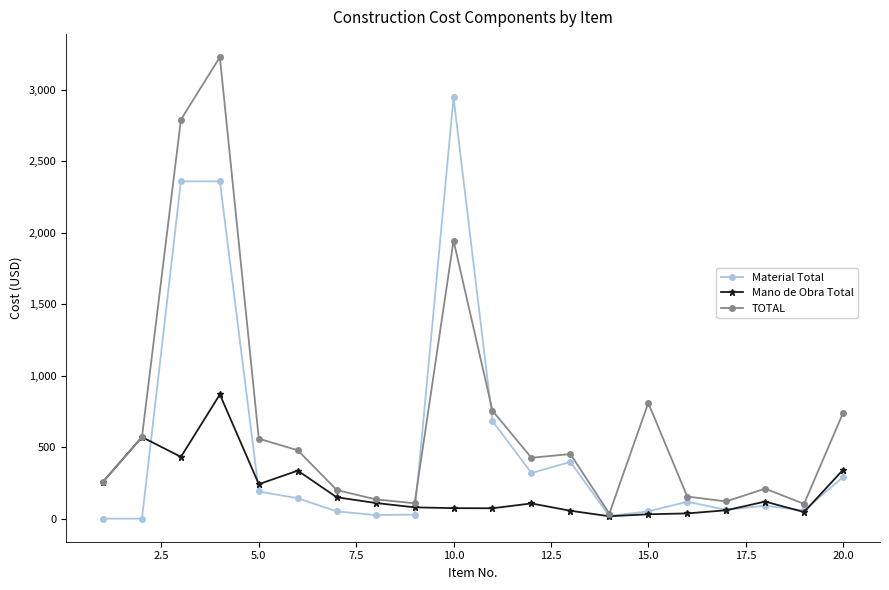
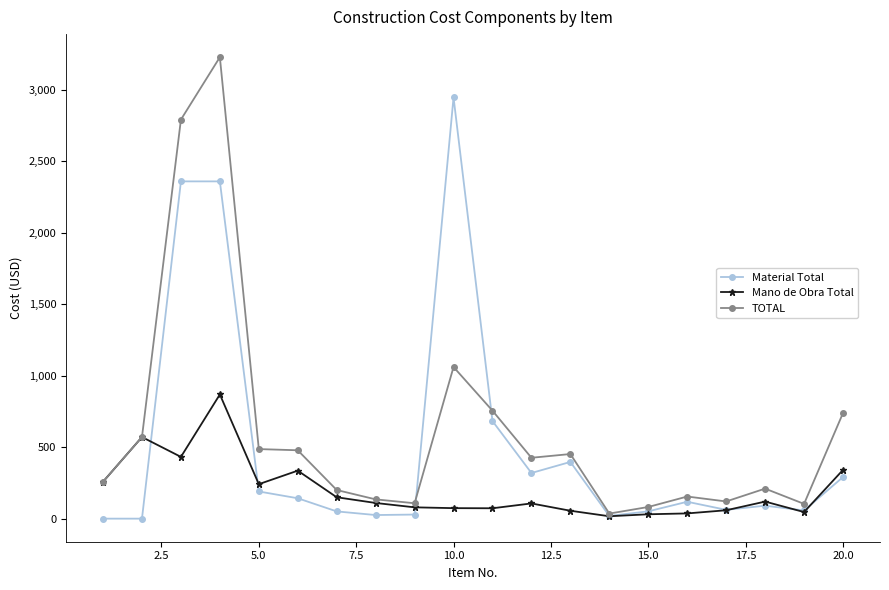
  {
    "Material Total": {
      "5.0": "190",
      "10.0": "2,950",
      "15.0": "50",
      "20.0": "290"
    },
    "Mano de Obra Total": {
      "5.0": "240",
      "10.0": "70",
      "15.0": "30",
      "20.0": "340"
    },
    "TOTAL": {
-     "5.0": "560",
-     "10.0": "1,950",
-     "15.0": "810",
+     "5.0": "490",
+     "10.0": "1,060",
+     "15.0": "80",
      "20.0": "740"
    }
  }
